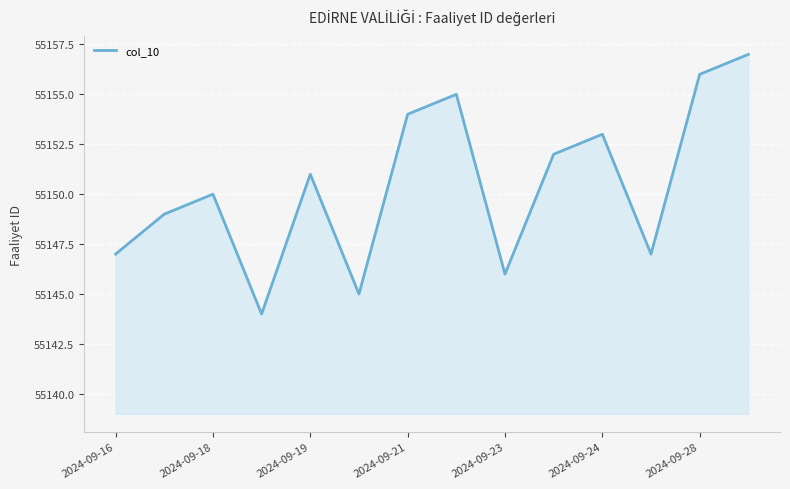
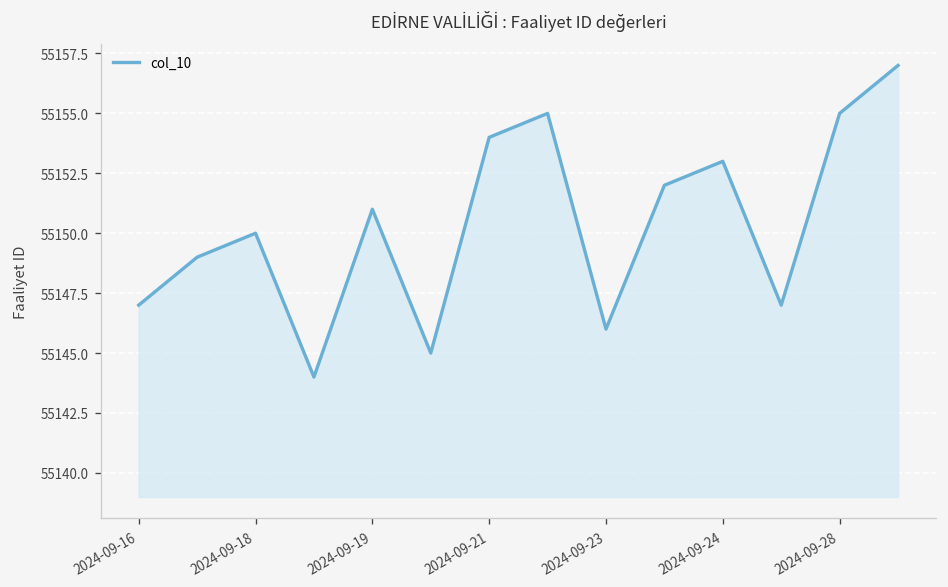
  {
    "2024-09-16": 55147,
    "2024-09-21": 55154,
-   "2024-09-28": 55156
+   "2024-09-28": 55155
  }
